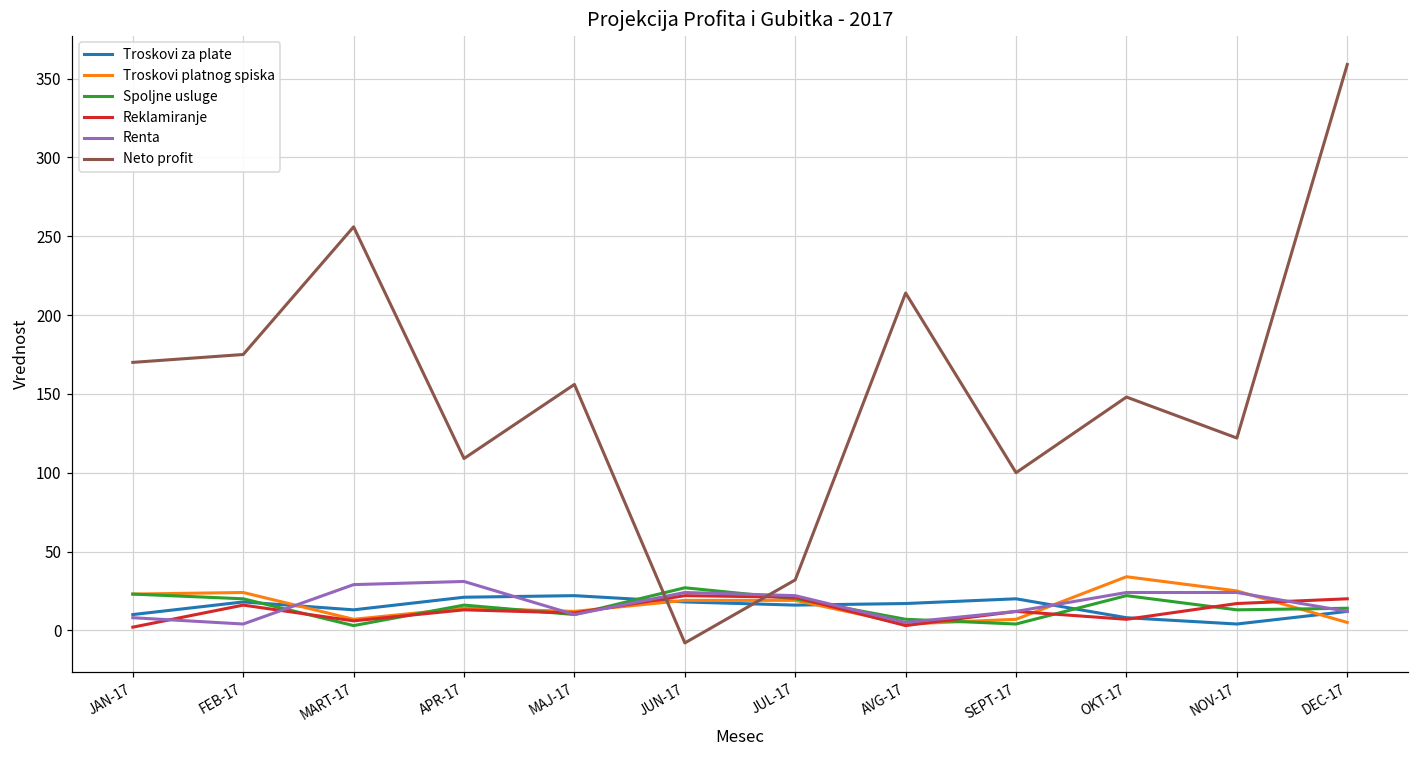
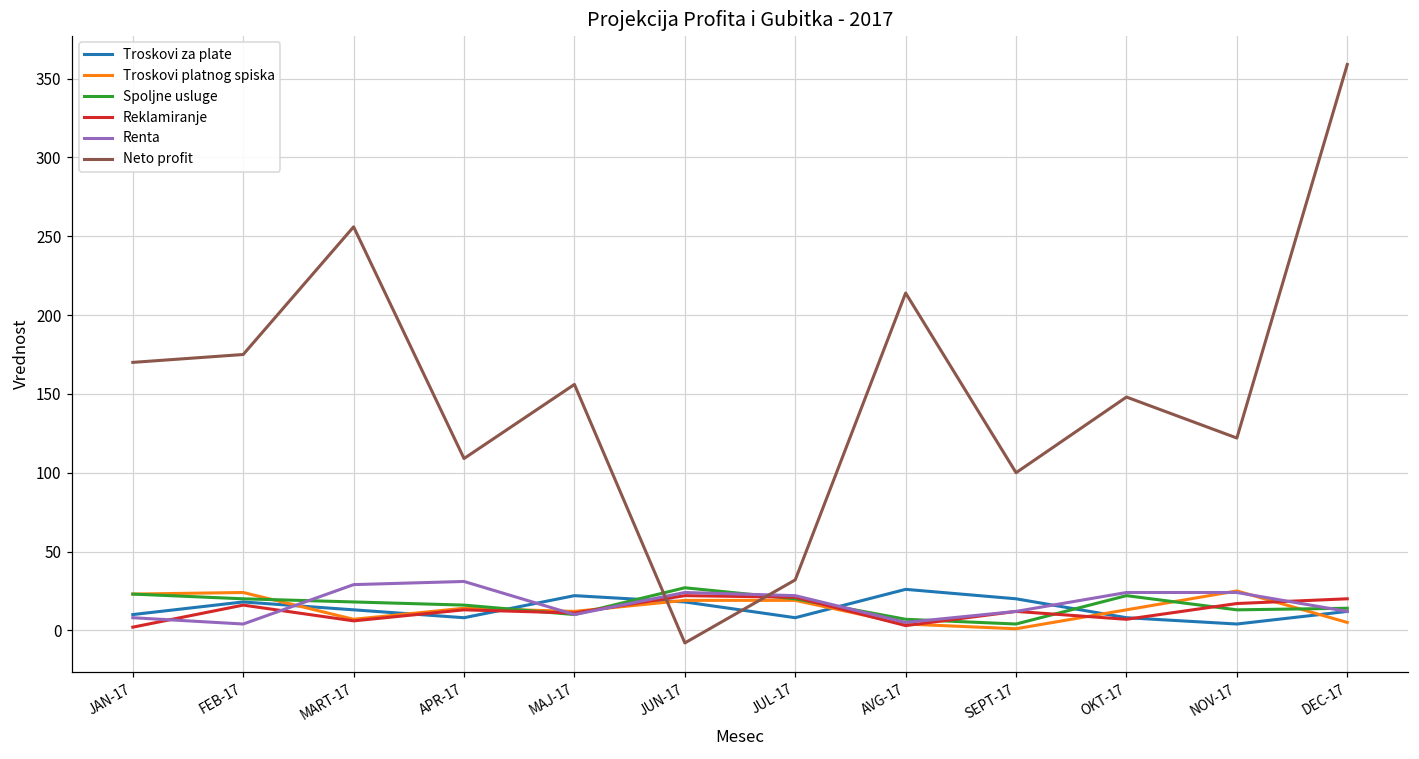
  {
    "Troskovi za plate": {
      "JAN-17": 10,
      "FEB-17": 18,
      "MART-17": 13,
-     "APR-17": 21,
+     "APR-17": 8,
      "MAJ-17": 22,
-     "JUL-17": 16,
-     "AVG-17": 17,
+     "JUL-17": 8,
+     "AVG-17": 26,
      "SEPT-17": 20,
      "NOV-17": 4
    },
    "Troskovi platnog spiska": {
      "FEB-17": 24,
-     "SEPT-17": 7,
-     "OKT-17": 34,
+     "SEPT-17": 1,
+     "OKT-17": 13,
      "DEC-17": 5
    },
    "Spoljne usluge": {
      "FEB-17": 20,
-     "MART-17": 3,
+     "MART-17": 18,
      "APR-17": 16,
      "JUN-17": 27,
      "AVG-17": 7,
      "SEPT-17": 4,
      "OKT-17": 22,
      "NOV-17": 13,
      "DEC-17": 14
    },
    "Reklamiranje": {
      "JAN-17": 2,
      "FEB-17": 16,
      "JUN-17": 22,
      "NOV-17": 17,
      "DEC-17": 20
    },
    "Renta": {
      "JAN-17": 8,
      "FEB-17": 4,
      "MART-17": 29,
      "APR-17": 31,
      "JUN-17": 24,
      "OKT-17": 24
    },
    "Neto profit": {
      "JAN-17": 170,
      "FEB-17": 175,
      "MART-17": 256,
      "APR-17": 109,
      "MAJ-17": 156,
      "JUN-17": -8,
      "JUL-17": 32,
      "AVG-17": 214,
      "SEPT-17": 100,
      "OKT-17": 148,
      "NOV-17": 122,
      "DEC-17": 359
    }
  }
